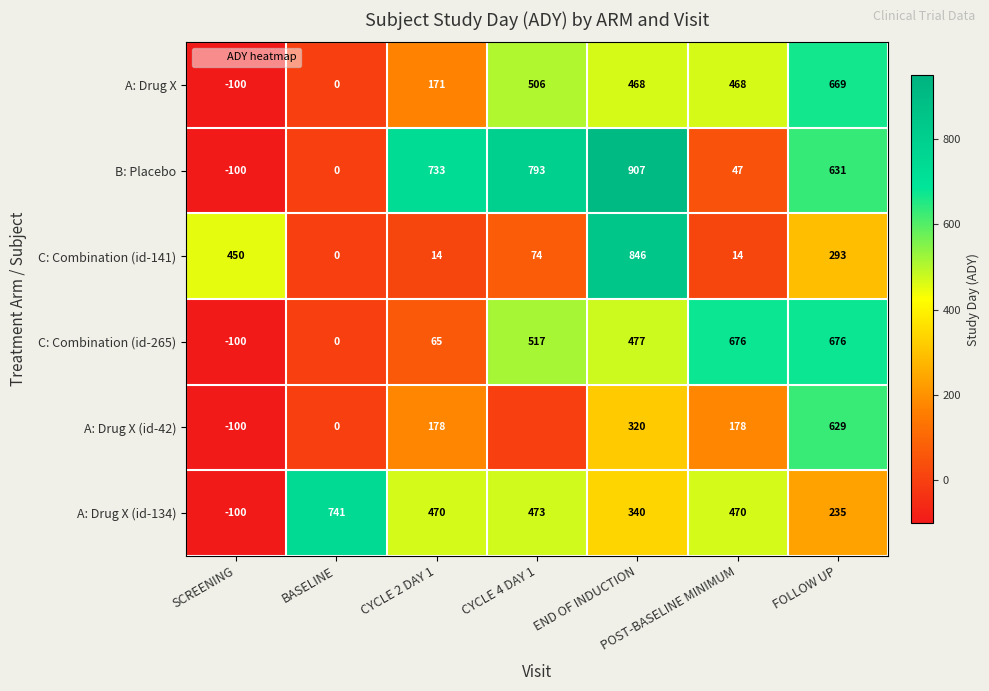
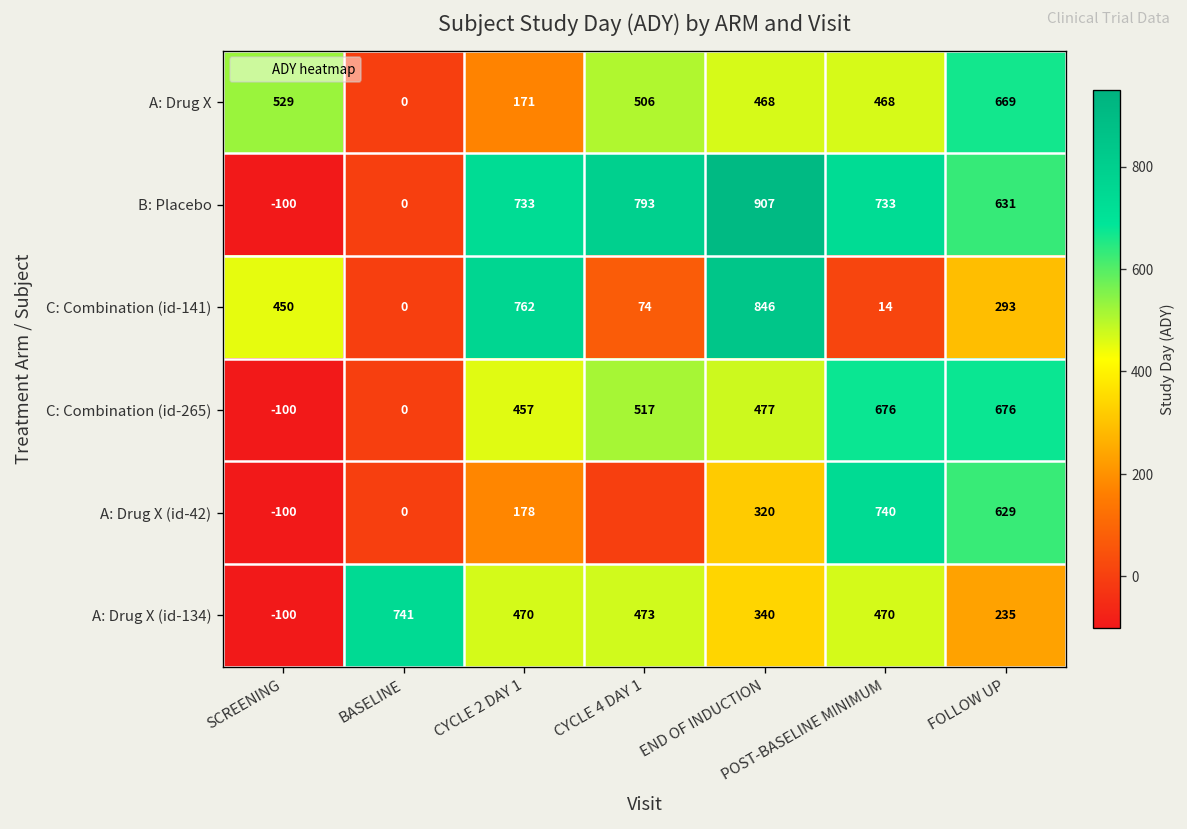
  {
    "A: Drug X": {
-     "SCREENING": -100,
+     "SCREENING": 529,
      "BASELINE": 0,
      "CYCLE 2 DAY 1": 171,
      "CYCLE 4 DAY 1": 506,
      "END OF INDUCTION": 468,
      "POST-BASELINE MINIMUM": 468,
      "FOLLOW UP": 669
    },
    "B: Placebo": {
      "SCREENING": -100,
      "BASELINE": 0,
      "CYCLE 2 DAY 1": 733,
      "CYCLE 4 DAY 1": 793,
      "END OF INDUCTION": 907,
-     "POST-BASELINE MINIMUM": 47,
+     "POST-BASELINE MINIMUM": 733,
      "FOLLOW UP": 631
    },
    "C: Combination (id-141)": {
      "SCREENING": 450,
      "BASELINE": 0,
-     "CYCLE 2 DAY 1": 14,
+     "CYCLE 2 DAY 1": 762,
      "CYCLE 4 DAY 1": 74,
      "END OF INDUCTION": 846,
      "POST-BASELINE MINIMUM": 14,
      "FOLLOW UP": 293
    },
    "C: Combination (id-265)": {
      "SCREENING": -100,
      "BASELINE": 0,
-     "CYCLE 2 DAY 1": 65,
+     "CYCLE 2 DAY 1": 457,
      "CYCLE 4 DAY 1": 517,
      "END OF INDUCTION": 477,
      "POST-BASELINE MINIMUM": 676,
      "FOLLOW UP": 676
    },
    "A: Drug X (id-42)": {
      "SCREENING": -100,
      "BASELINE": 0,
      "CYCLE 2 DAY 1": 178,
      "END OF INDUCTION": 320,
-     "POST-BASELINE MINIMUM": 178,
+     "POST-BASELINE MINIMUM": 740,
      "FOLLOW UP": 629
    },
    "A: Drug X (id-134)": {
      "SCREENING": -100,
      "BASELINE": 741,
      "CYCLE 2 DAY 1": 470,
      "CYCLE 4 DAY 1": 473,
      "END OF INDUCTION": 340,
      "POST-BASELINE MINIMUM": 470,
      "FOLLOW UP": 235
    }
  }
